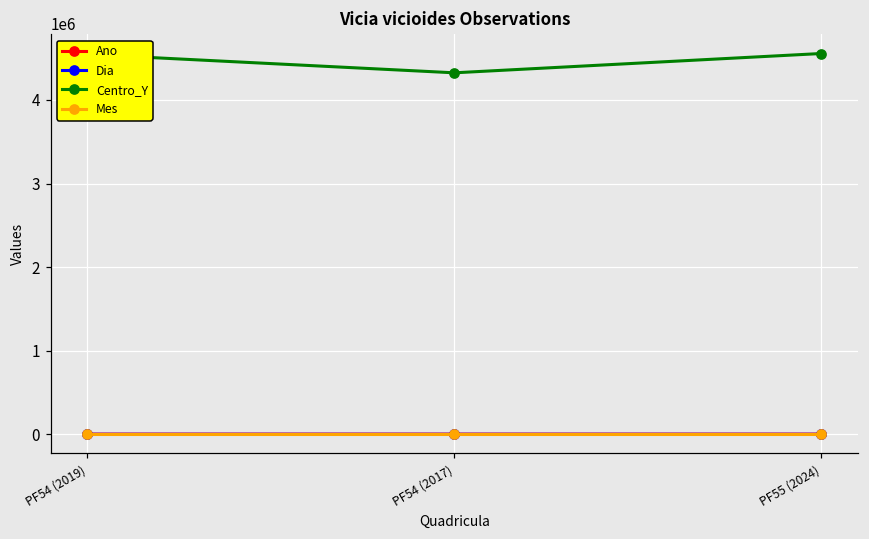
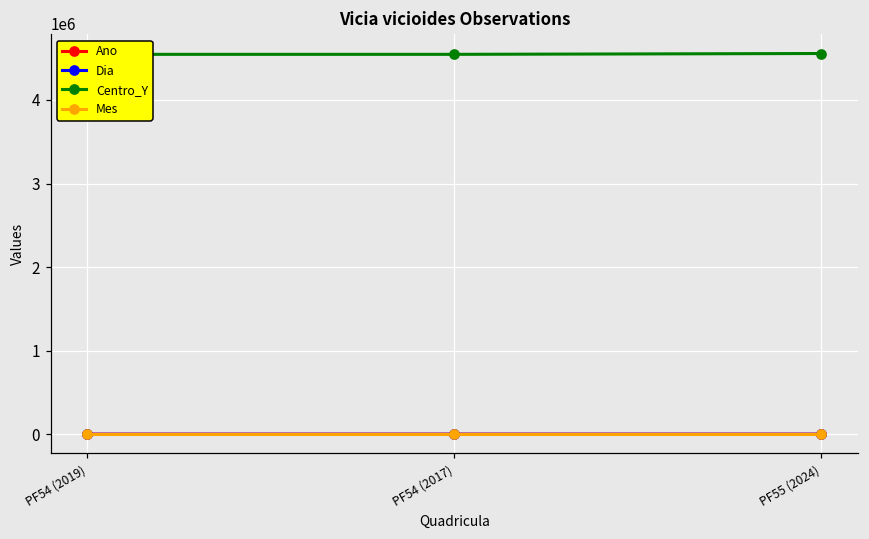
  {
    "Mes": {
      "PF54 (2019)": 0,
      "PF54 (2017)": 0,
      "PF55 (2024)": 0
    },
    "Centro_Y": {
-     "PF54 (2017)": 4300000,
+     "PF54 (2017)": 4500000,
      "PF55 (2024)": 4600000
    }
  }
